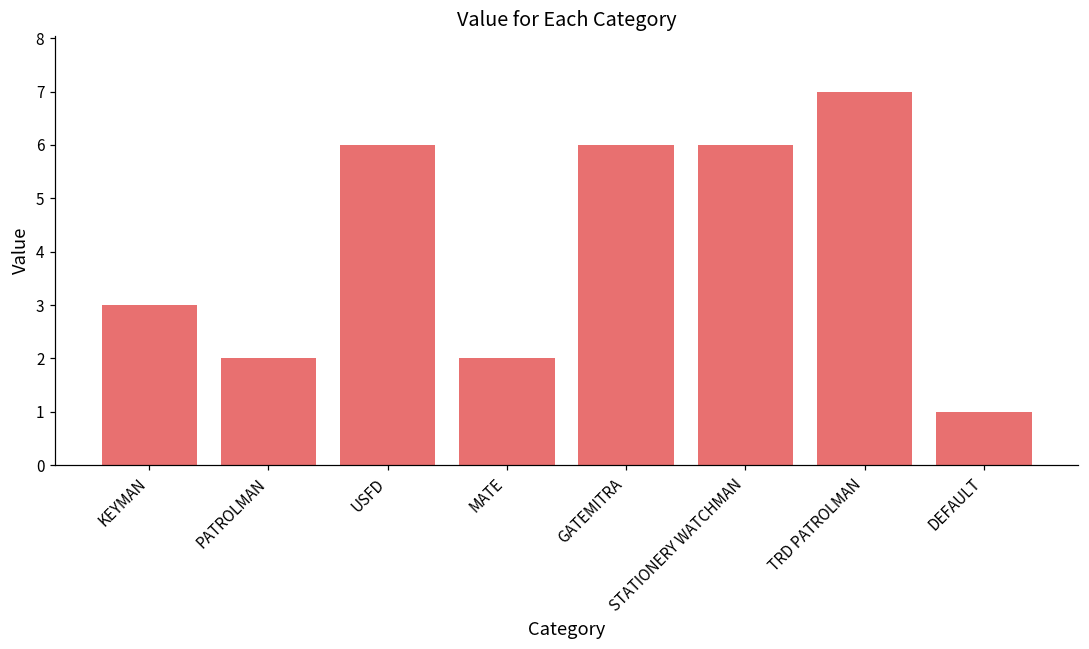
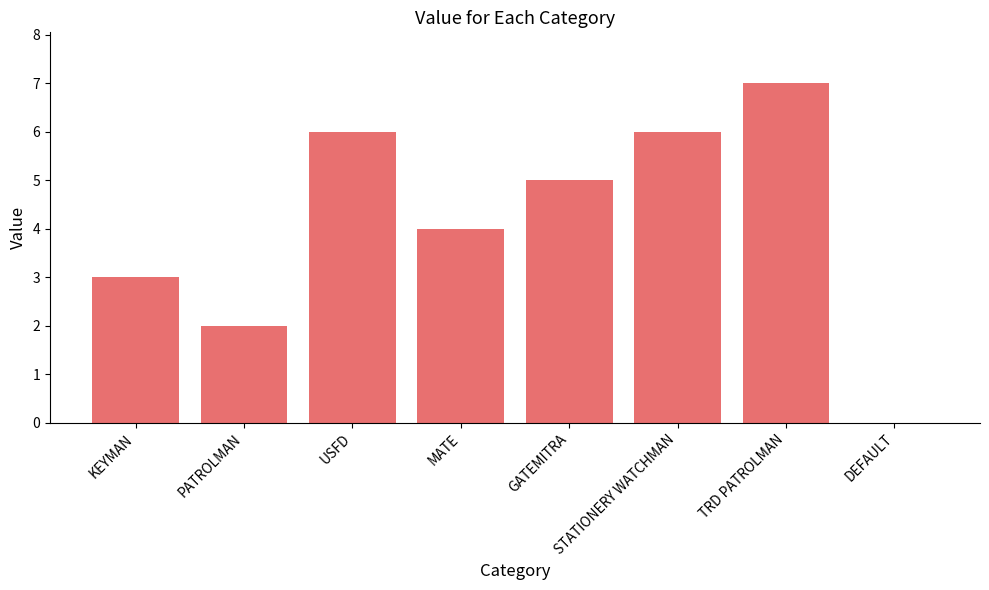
  {
    "KEYMAN": 3,
    "PATROLMAN": 2,
    "USFD": 6,
-   "MATE": 2,
-   "GATEMITRA": 6,
+   "MATE": 4,
+   "GATEMITRA": 5,
    "STATIONERY WATCHMAN": 6,
    "TRD PATROLMAN": 7,
-   "DEFAULT": 1
+   "DEFAULT": 0
  }
